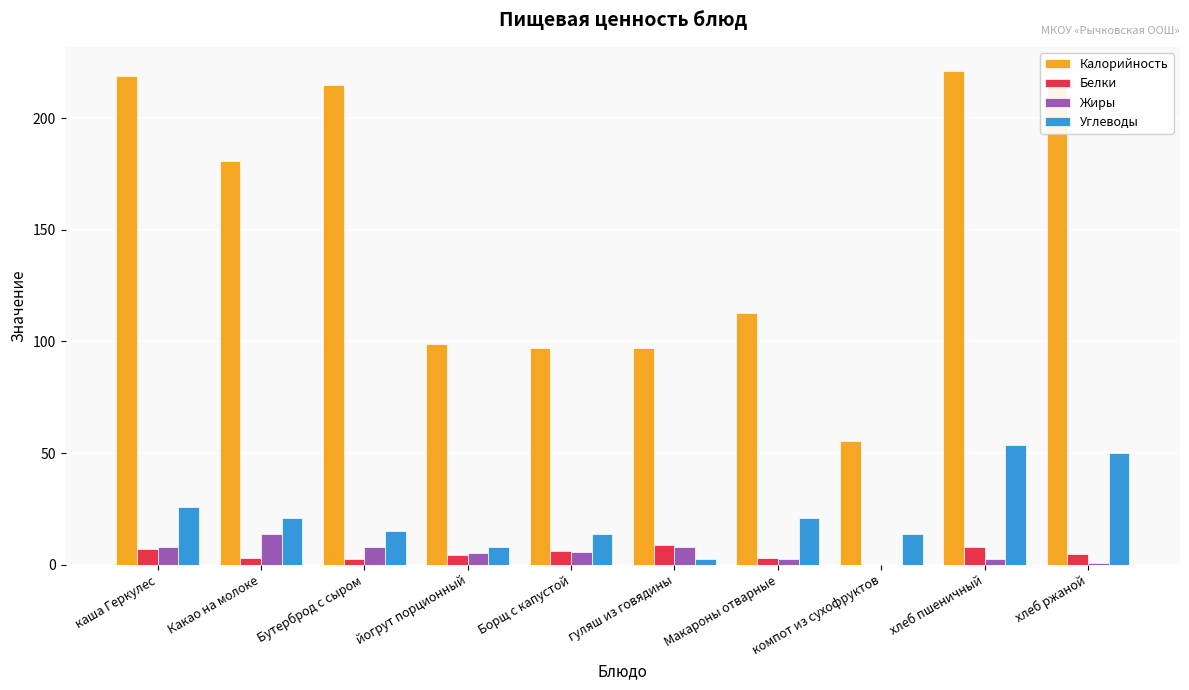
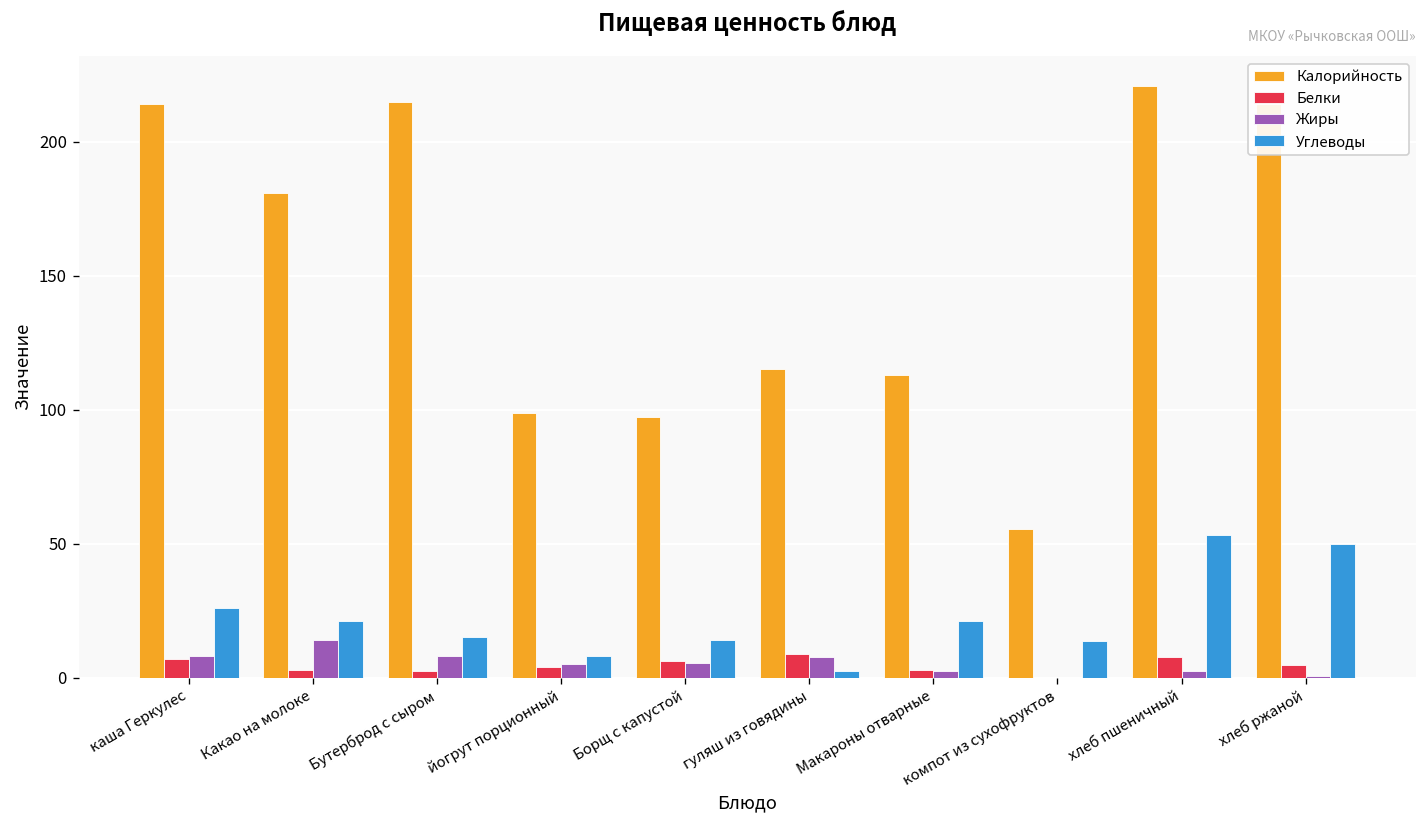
  {
    "Калорийность": {
-     "каша Геркулес": 219,
+     "каша Геркулес": 214,
      "Какао на молоке": 181,
      "Бутерброд с сыром": 215,
      "йогрут порционный": 99,
      "Борщ с капустой": 97,
-     "гуляш из говядины": 97,
+     "гуляш из говядины": 115,
      "Макароны отварные": 113,
      "компот из сухофруктов": 56,
      "хлеб пшеничный": 221
    },
    "Белки": {
      "каша Геркулес": 7,
      "Какао на молоке": 3,
      "Бутерброд с сыром": 2,
      "йогрут порционный": 4,
      "Борщ с капустой": 6,
      "гуляш из говядины": 9,
      "Макароны отварные": 3,
      "компот из сухофруктов": 0,
      "хлеб пшеничный": 8,
      "хлеб ржаной": 5
    },
    "Жиры": {
      "каша Геркулес": 8,
      "Какао на молоке": 14,
      "Бутерброд с сыром": 8,
      "йогрут порционный": 5,
      "Борщ с капустой": 5,
      "гуляш из говядины": 8,
      "Макароны отварные": 2,
      "компот из сухофруктов": 0,
      "хлеб пшеничный": 2
    },
    "Углеводы": {
      "каша Геркулес": 26,
      "Какао на молоке": 21,
      "Бутерброд с сыром": 15,
      "йогрут порционный": 8,
      "Борщ с капустой": 14,
      "гуляш из говядины": 3,
      "Макароны отварные": 21,
      "компот из сухофруктов": 14,
      "хлеб пшеничный": 53,
      "хлеб ржаной": 50
    }
  }
